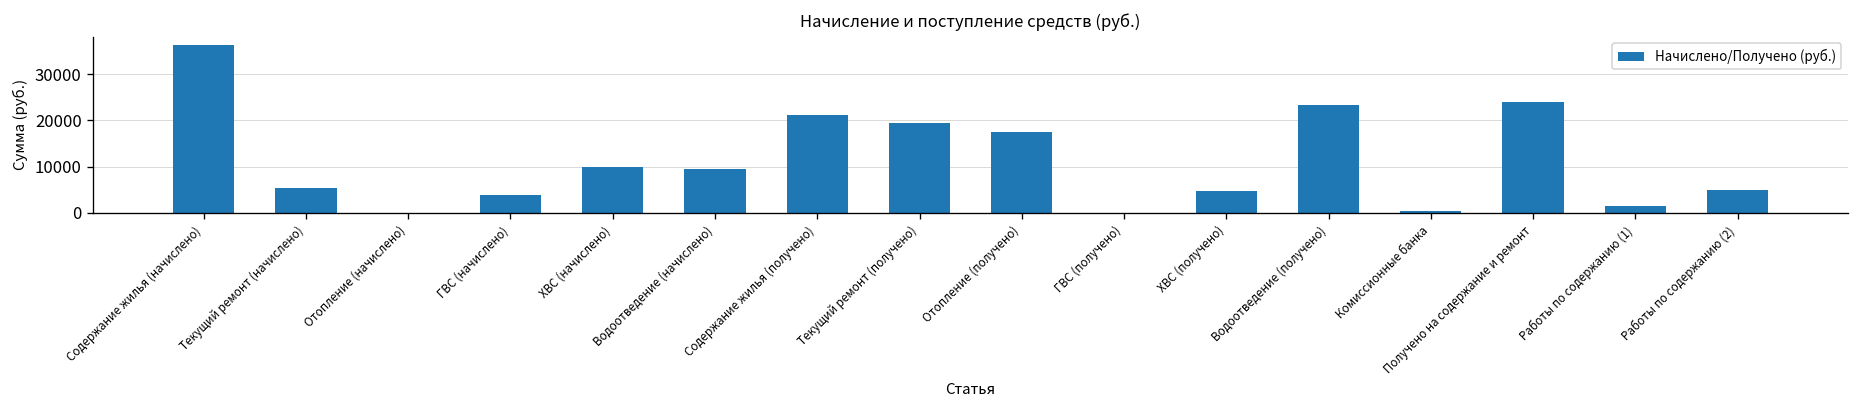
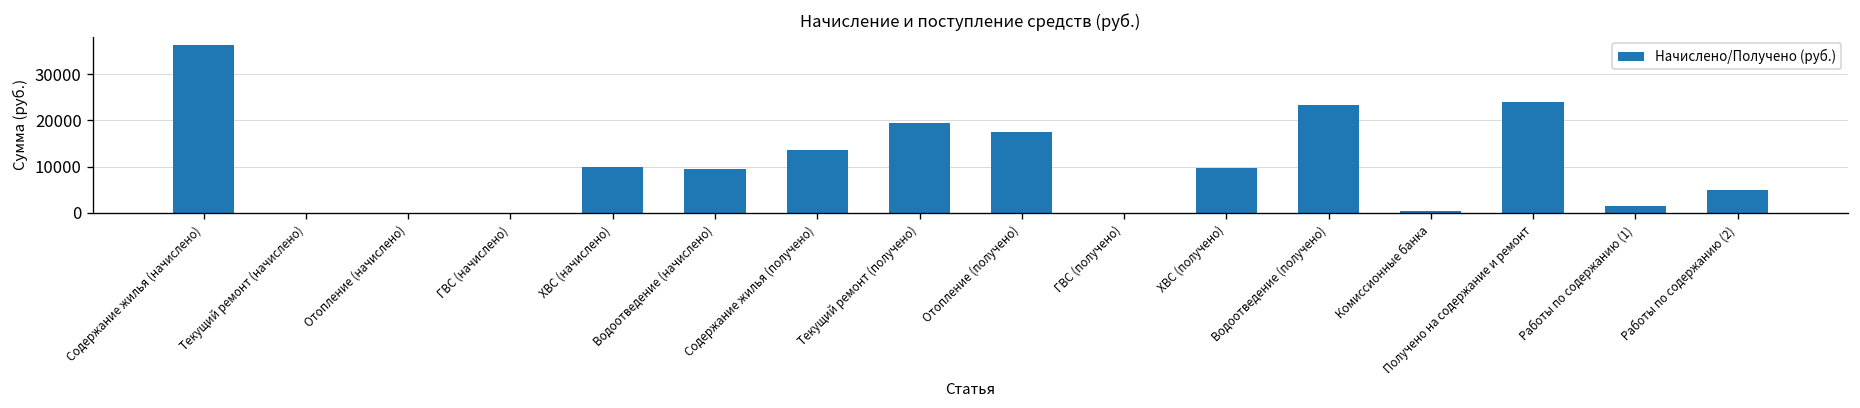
  {
    "Содержание жилья (начислено)": 36000,
-   "Текущий ремонт (начислено)": 5000,
+   "Текущий ремонт (начислено)": 0,
    "Отопление (начислено)": 0,
-   "ГВС (начислено)": 4000,
+   "ГВС (начислено)": 0,
    "ХВС (начислено)": 10000,
    "Водоотведение (начислено)": 9000,
-   "Содержание жилья (получено)": 21000,
+   "Содержание жилья (получено)": 14000,
    "Текущий ремонт (получено)": 19000,
    "Отопление (получено)": 18000,
    "ГВС (получено)": 0,
-   "ХВС (получено)": 5000,
+   "ХВС (получено)": 10000,
    "Водоотведение (получено)": 23000,
    "Получено на содержание и ремонт": 24000,
    "Работы по содержанию (1)": 1000,
    "Работы по содержанию (2)": 5000
  }
